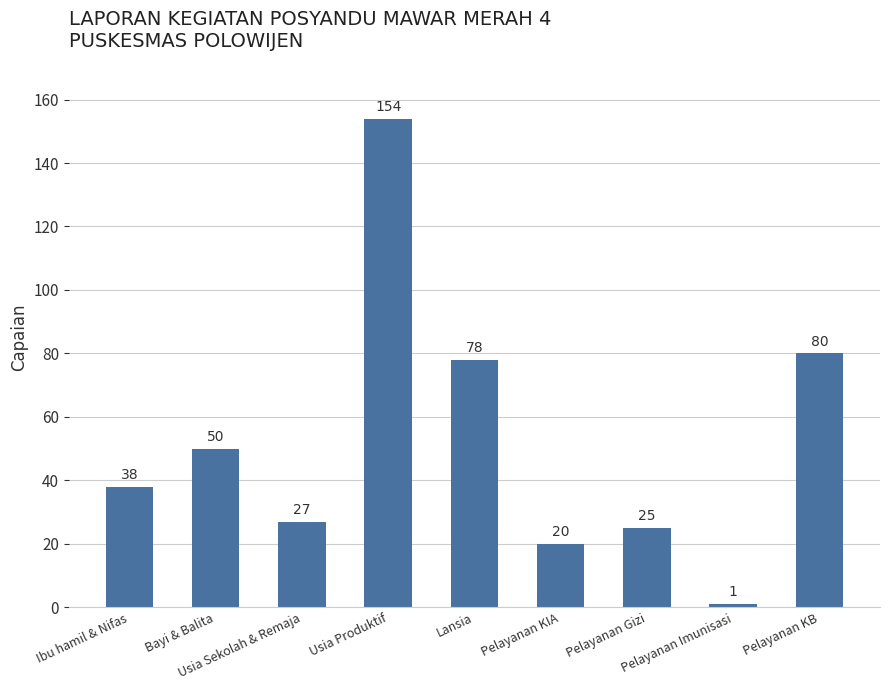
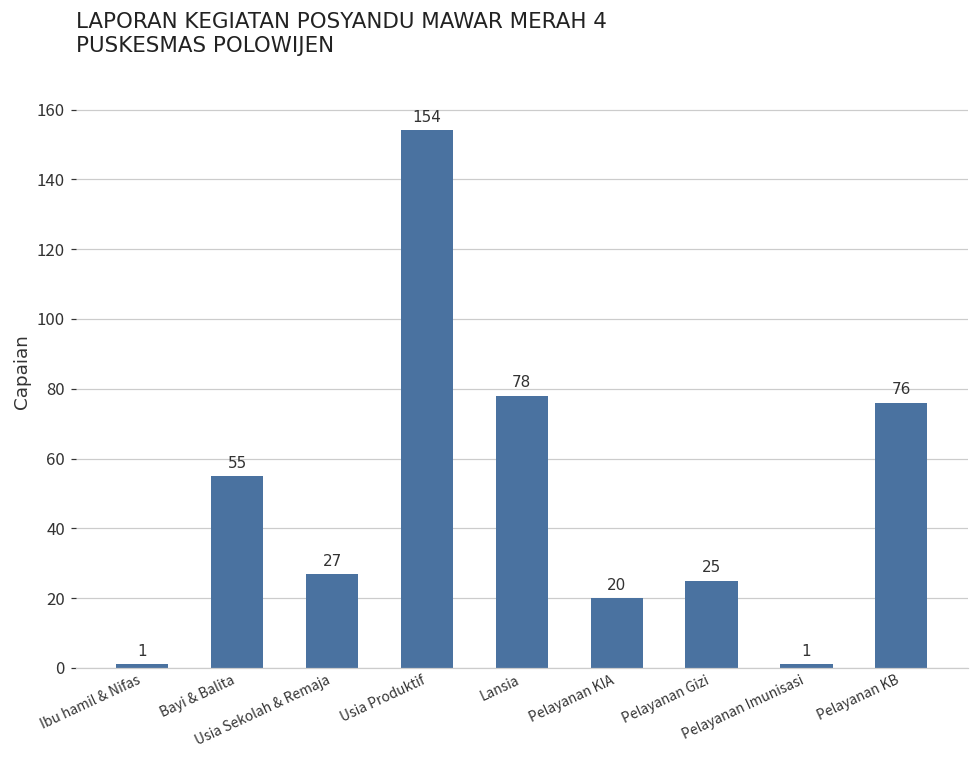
  {
-   "Ibu hamil & Nifas": 38,
-   "Bayi & Balita": 50,
+   "Ibu hamil & Nifas": 1,
+   "Bayi & Balita": 55,
    "Usia Sekolah & Remaja": 27,
    "Usia Produktif": 154,
    "Lansia": 78,
    "Pelayanan KIA": 20,
    "Pelayanan Gizi": 25,
    "Pelayanan Imunisasi": 1,
-   "Pelayanan KB": 80
+   "Pelayanan KB": 76
  }
